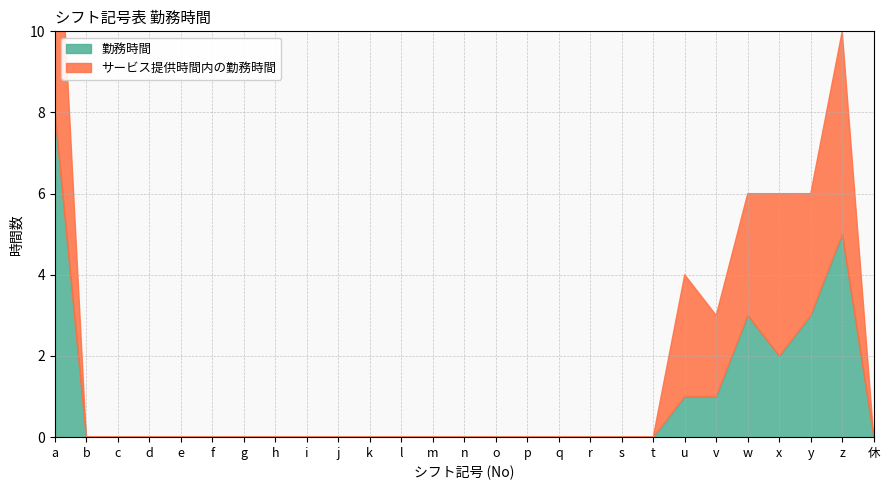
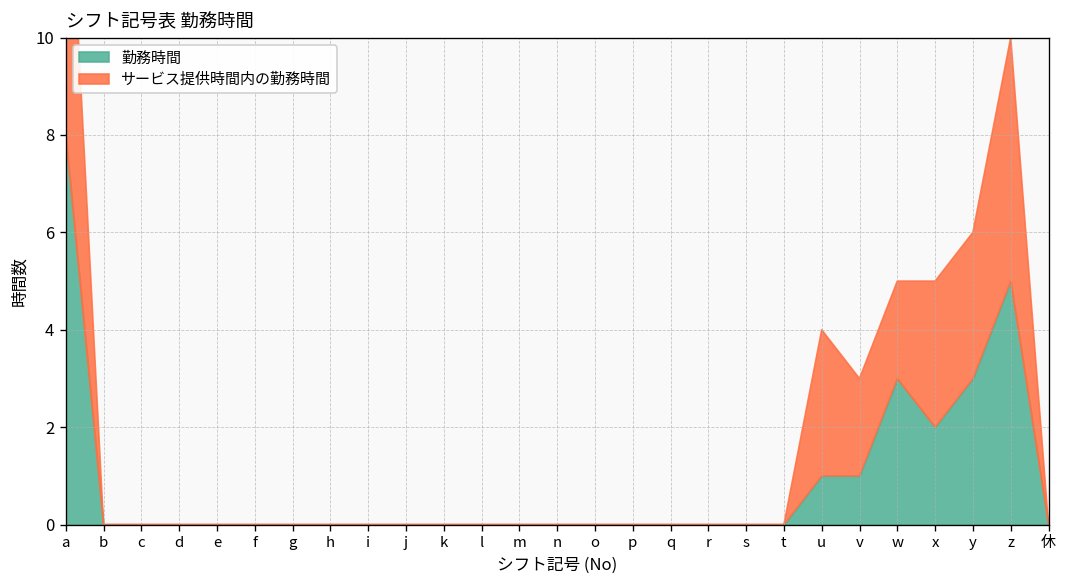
  {
    "勤務時間": {
      "a": 8,
      "u": 1,
      "v": 1,
      "w": 3,
      "x": 2,
      "y": 3,
      "z": 5
    },
    "サービス提供時間内の勤務時間": {
      "u": 3,
      "v": 2,
-     "w": 3,
-     "x": 4,
+     "w": 2,
+     "x": 3,
      "y": 3,
      "z": 5
    }
  }
